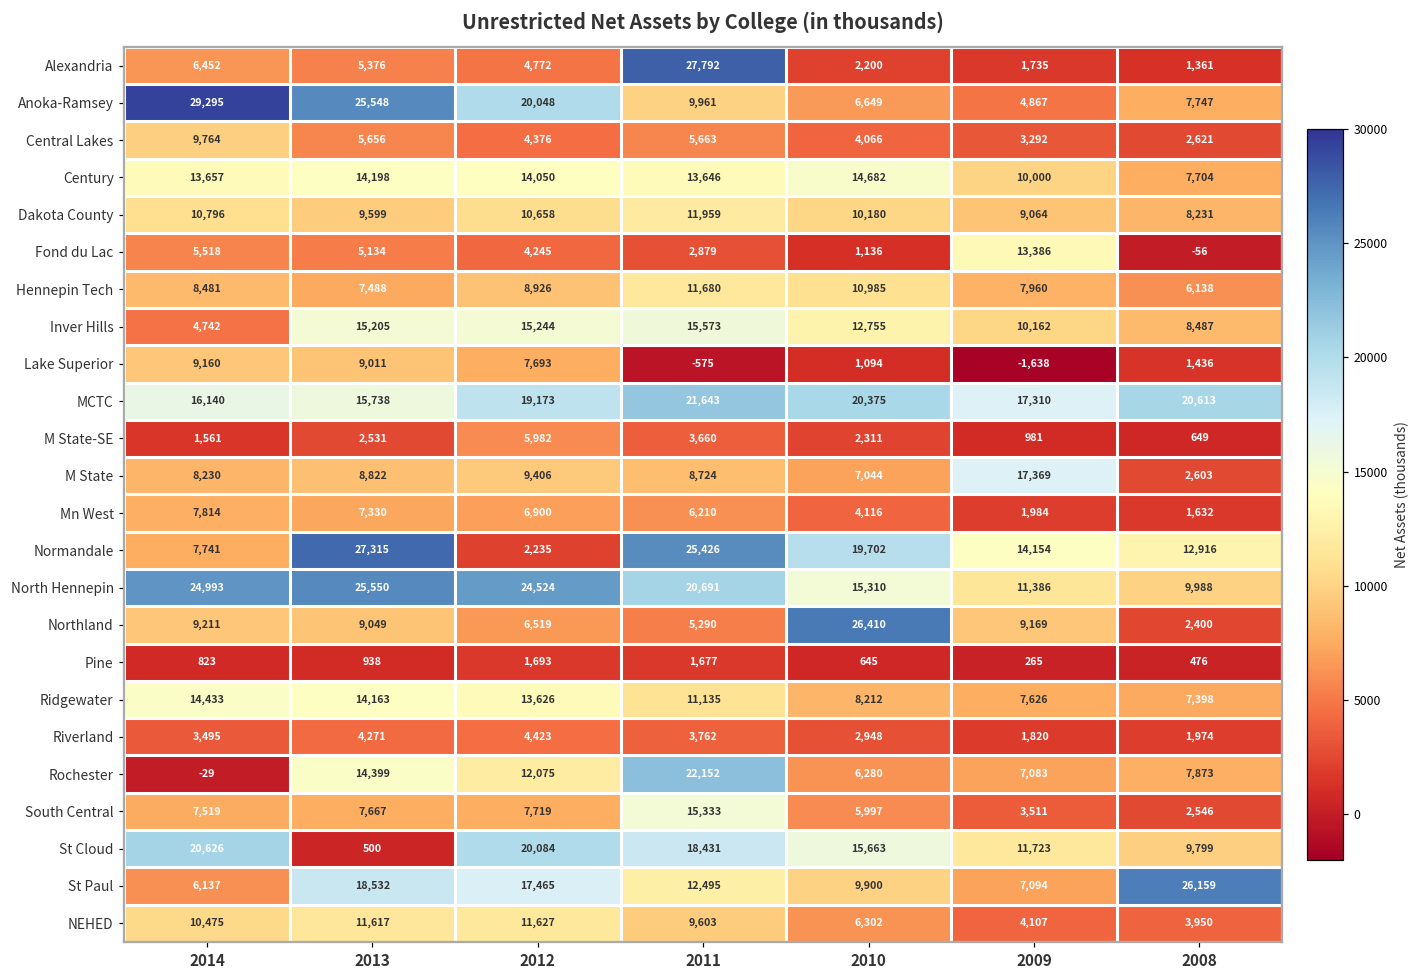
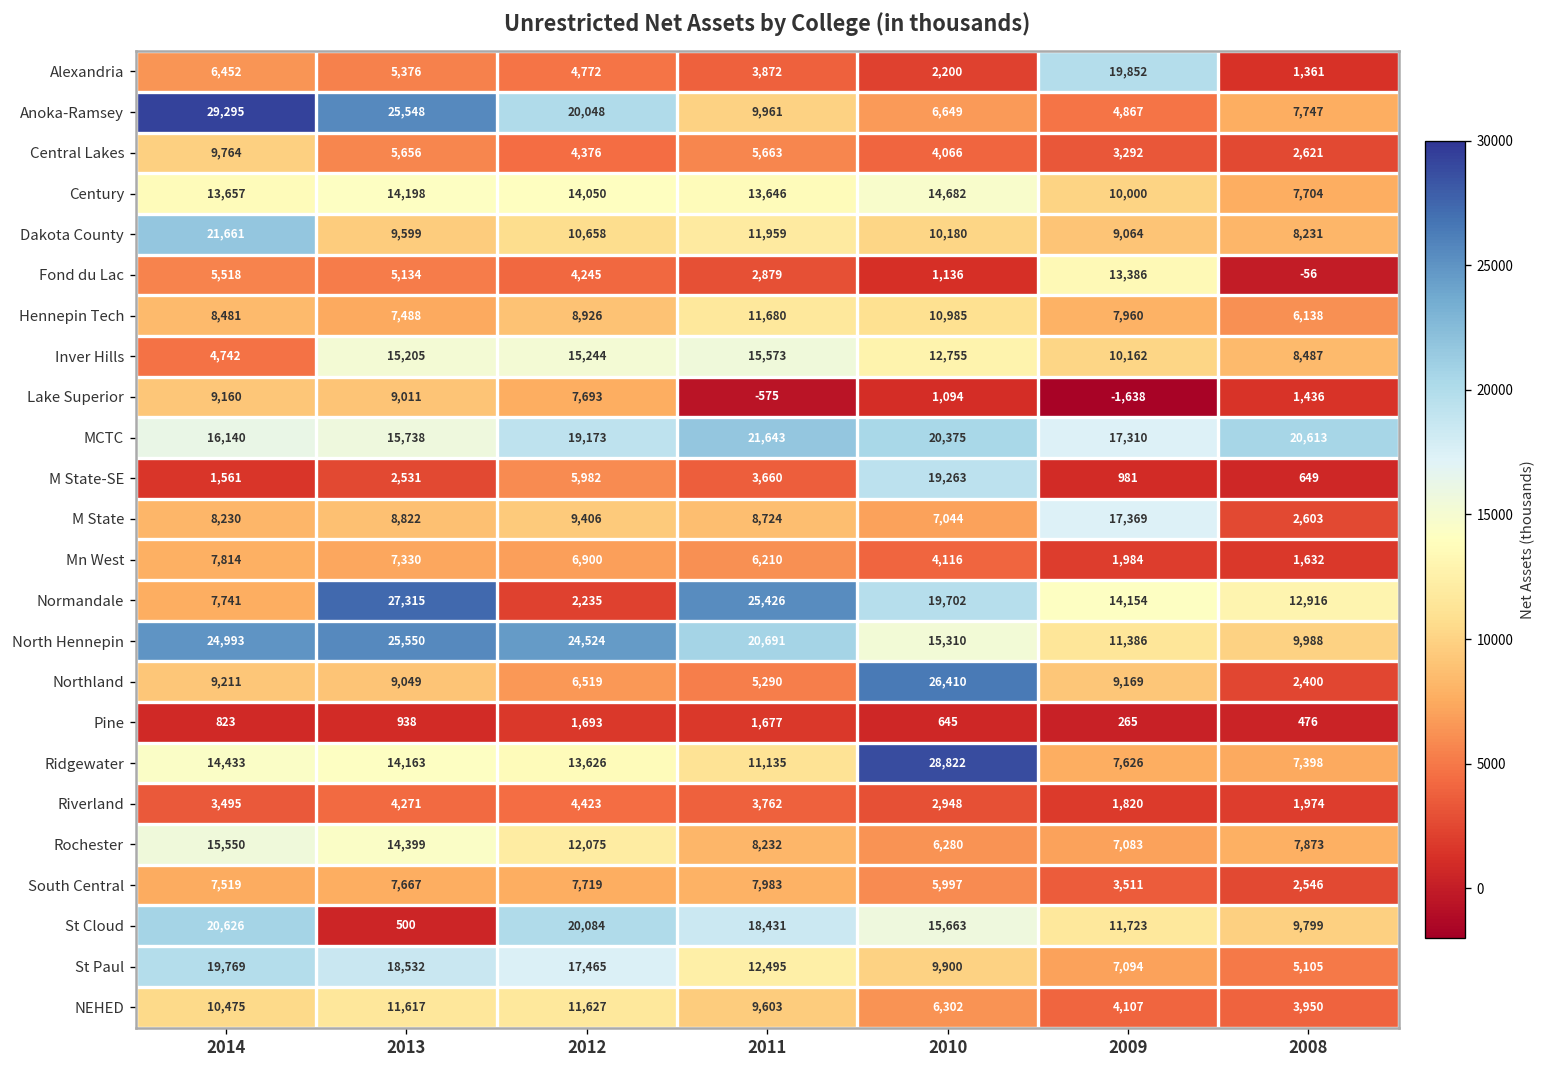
  {
    "Alexandria": {
      "2014": "6,452",
      "2013": "5,376",
      "2012": "4,772",
-     "2011": "27,792",
+     "2011": "3,872",
      "2010": "2,200",
-     "2009": "1,735",
+     "2009": "19,852",
      "2008": "1,361"
    },
    "Anoka-Ramsey": {
      "2014": "29,295",
      "2013": "25,548",
      "2012": "20,048",
      "2011": "9,961",
      "2010": "6,649",
      "2009": "4,867",
      "2008": "7,747"
    },
    "Central Lakes": {
      "2014": "9,764",
      "2013": "5,656",
      "2012": "4,376",
      "2011": "5,663",
      "2010": "4,066",
      "2009": "3,292",
      "2008": "2,621"
    },
    "Century": {
      "2014": "13,657",
      "2013": "14,198",
      "2012": "14,050",
      "2011": "13,646",
      "2010": "14,682",
      "2009": "10,000",
      "2008": "7,704"
    },
    "Dakota County": {
-     "2014": "10,796",
+     "2014": "21,661",
      "2013": "9,599",
      "2012": "10,658",
      "2011": "11,959",
      "2010": "10,180",
      "2009": "9,064",
      "2008": "8,231"
    },
    "Fond du Lac": {
      "2014": "5,518",
      "2013": "5,134",
      "2012": "4,245",
      "2011": "2,879",
      "2010": "1,136",
      "2009": "13,386",
      "2008": "-56"
    },
    "Hennepin Tech": {
      "2014": "8,481",
      "2013": "7,488",
      "2012": "8,926",
      "2011": "11,680",
      "2010": "10,985",
      "2009": "7,960",
      "2008": "6,138"
    },
    "Inver Hills": {
      "2014": "4,742",
      "2013": "15,205",
      "2012": "15,244",
      "2011": "15,573",
      "2010": "12,755",
      "2009": "10,162",
      "2008": "8,487"
    },
    "Lake Superior": {
      "2014": "9,160",
      "2013": "9,011",
      "2012": "7,693",
      "2011": "-575",
      "2010": "1,094",
      "2009": "-1,638",
      "2008": "1,436"
    },
    "MCTC": {
      "2014": "16,140",
      "2013": "15,738",
      "2012": "19,173",
      "2011": "21,643",
      "2010": "20,375",
      "2009": "17,310",
      "2008": "20,613"
    },
    "M State-SE": {
      "2014": "1,561",
      "2013": "2,531",
      "2012": "5,982",
      "2011": "3,660",
-     "2010": "2,311",
+     "2010": "19,263",
      "2009": "981",
      "2008": "649"
    },
    "M State": {
      "2014": "8,230",
      "2013": "8,822",
      "2012": "9,406",
      "2011": "8,724",
      "2010": "7,044",
      "2009": "17,369",
      "2008": "2,603"
    },
    "Mn West": {
      "2014": "7,814",
      "2013": "7,330",
      "2012": "6,900",
      "2011": "6,210",
      "2010": "4,116",
      "2009": "1,984",
      "2008": "1,632"
    },
    "Normandale": {
      "2014": "7,741",
      "2013": "27,315",
      "2012": "2,235",
      "2011": "25,426",
      "2010": "19,702",
      "2009": "14,154",
      "2008": "12,916"
    },
    "North Hennepin": {
      "2014": "24,993",
      "2013": "25,550",
      "2012": "24,524",
      "2011": "20,691",
      "2010": "15,310",
      "2009": "11,386",
      "2008": "9,988"
    },
    "Northland": {
      "2014": "9,211",
      "2013": "9,049",
      "2012": "6,519",
      "2011": "5,290",
      "2010": "26,410",
      "2009": "9,169",
      "2008": "2,400"
    },
    "Pine": {
      "2014": "823",
      "2013": "938",
      "2012": "1,693",
      "2011": "1,677",
      "2010": "645",
      "2009": "265",
      "2008": "476"
    },
    "Ridgewater": {
      "2014": "14,433",
      "2013": "14,163",
      "2012": "13,626",
      "2011": "11,135",
-     "2010": "8,212",
+     "2010": "28,822",
      "2009": "7,626",
      "2008": "7,398"
    },
    "Riverland": {
      "2014": "3,495",
      "2013": "4,271",
      "2012": "4,423",
      "2011": "3,762",
      "2010": "2,948",
      "2009": "1,820",
      "2008": "1,974"
    },
    "Rochester": {
-     "2014": "-29",
+     "2014": "15,550",
      "2013": "14,399",
      "2012": "12,075",
-     "2011": "22,152",
+     "2011": "8,232",
      "2010": "6,280",
      "2009": "7,083",
      "2008": "7,873"
    },
    "South Central": {
      "2014": "7,519",
      "2013": "7,667",
      "2012": "7,719",
-     "2011": "15,333",
+     "2011": "7,983",
      "2010": "5,997",
      "2009": "3,511",
      "2008": "2,546"
    },
    "St Cloud": {
      "2014": "20,626",
      "2013": "500",
      "2012": "20,084",
      "2011": "18,431",
      "2010": "15,663",
      "2009": "11,723",
      "2008": "9,799"
    },
    "St Paul": {
-     "2014": "6,137",
+     "2014": "19,769",
      "2013": "18,532",
      "2012": "17,465",
      "2011": "12,495",
      "2010": "9,900",
      "2009": "7,094",
-     "2008": "26,159"
+     "2008": "5,105"
    },
    "NEHED": {
      "2014": "10,475",
      "2013": "11,617",
      "2012": "11,627",
      "2011": "9,603",
      "2010": "6,302",
      "2009": "4,107",
      "2008": "3,950"
    }
  }
